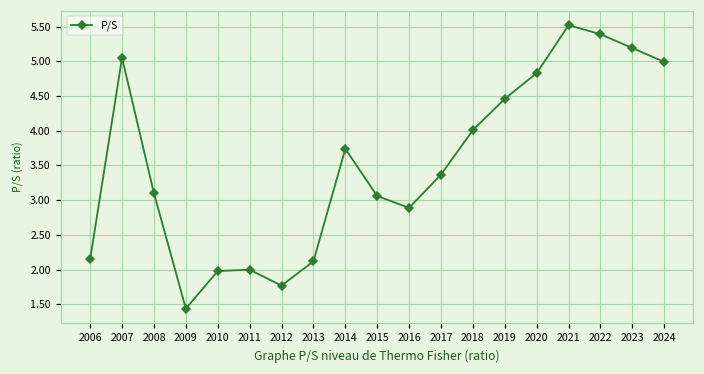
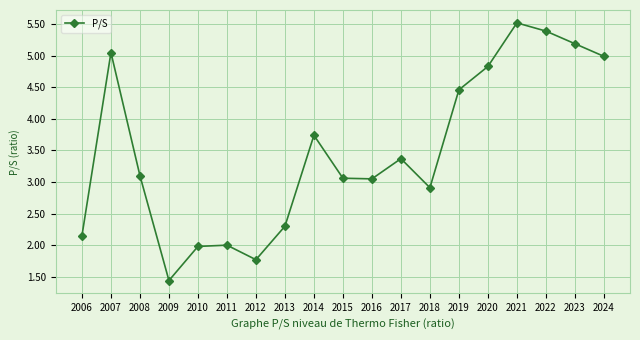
  {
    "2006": 2.2,
    "2007": 5.1,
    "2008": 3.1,
    "2009": 1.4,
    "2010": 2.0,
    "2011": 2.0,
    "2012": 1.8,
-   "2013": 2.1,
+   "2013": 2.3,
    "2014": 3.7,
    "2015": 3.1,
-   "2016": 2.9,
+   "2016": 3.1,
    "2017": 3.4,
-   "2018": 4.0,
+   "2018": 2.9,
    "2019": 4.5,
    "2020": 4.8,
    "2021": 5.5,
    "2022": 5.4,
    "2023": 5.2,
    "2024": 5.0
  }
